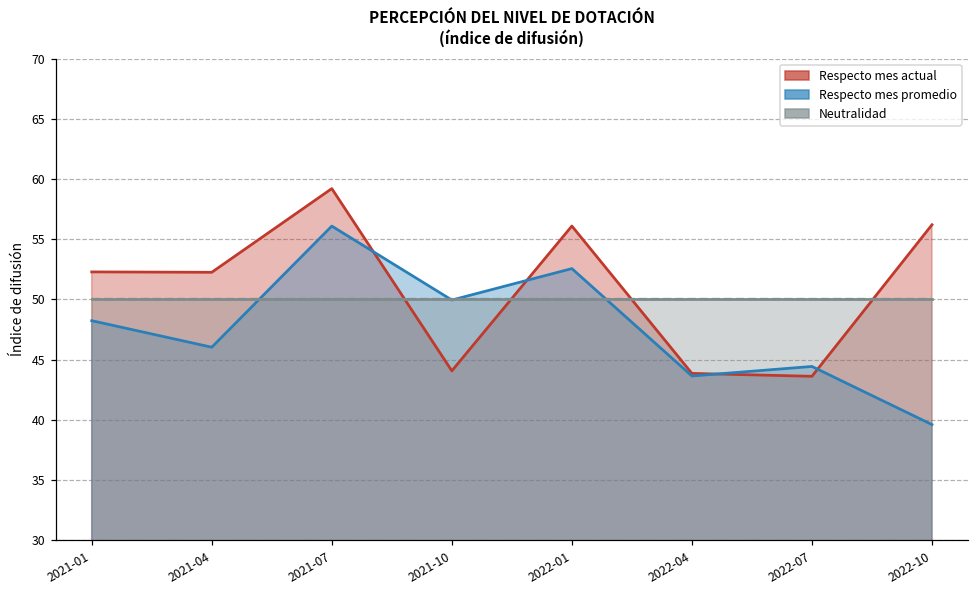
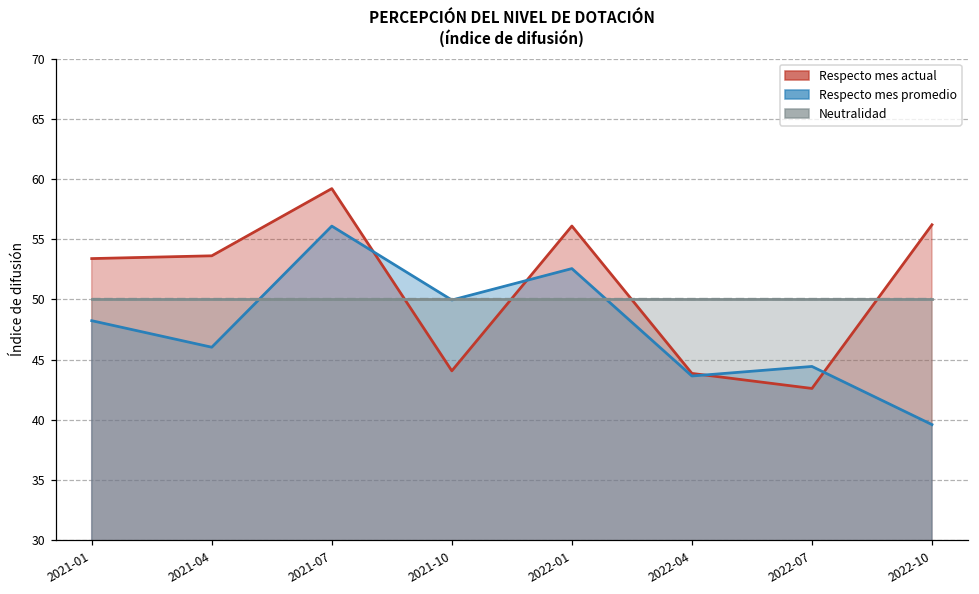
  {
    "Respecto mes actual": {
-     "2021-01": 52.3,
-     "2021-04": 52.3,
+     "2021-01": 53.4,
+     "2021-04": 53.6,
      "2021-07": 59.2,
      "2021-10": 44.1,
      "2022-01": 56.1,
-     "2022-07": 43.6,
+     "2022-07": 42.6,
      "2022-10": 56.2
    }
  }
